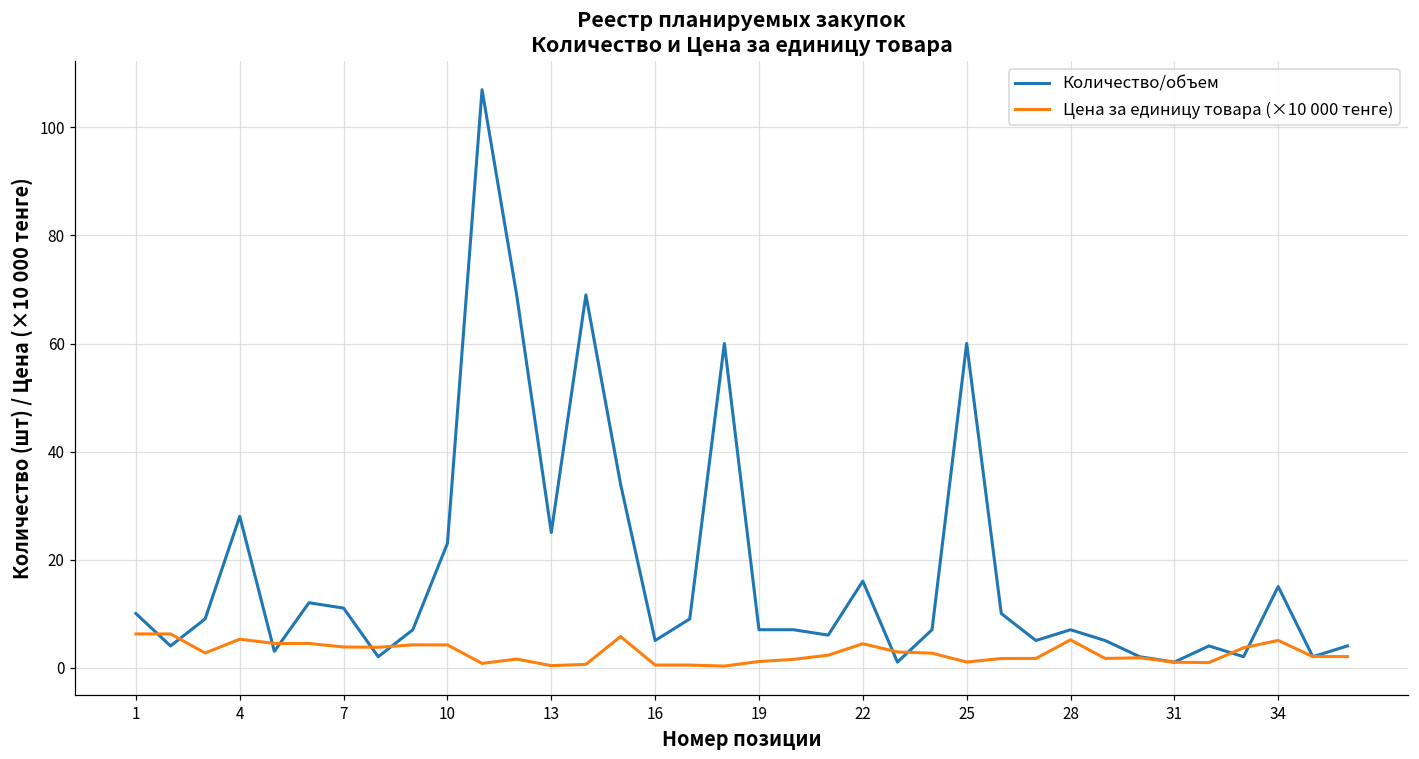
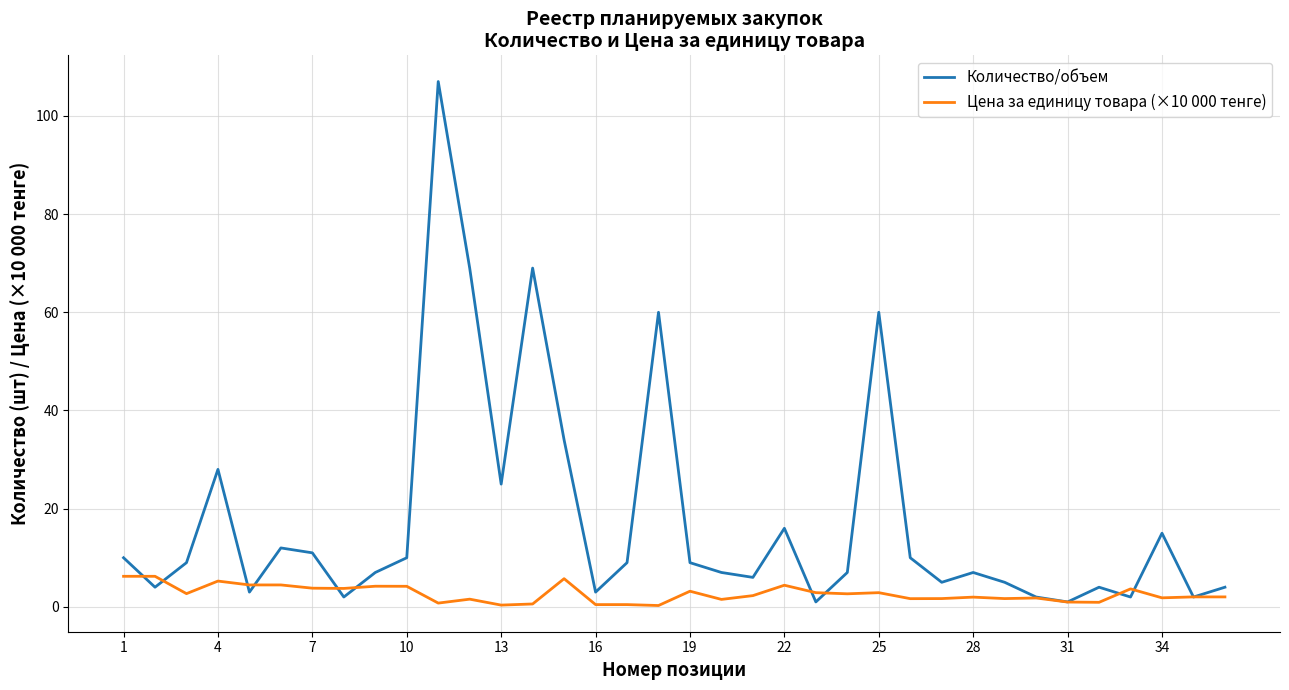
  {
    "Количество/объем": {
      "1": 10,
      "4": 28,
      "7": 11,
-     "10": 23,
+     "10": 10,
      "13": 25,
-     "16": 5,
-     "19": 7,
+     "16": 3,
+     "19": 9,
      "22": 16,
      "25": 60,
      "28": 7,
      "34": 15
    },
    "Цена за единицу товара (×10 000 тенге)": {
      "1": 6,
      "4": 5,
      "7": 4,
      "10": 4,
      "13": 0,
      "16": 0,
-     "19": 1,
+     "19": 3,
      "22": 4,
-     "25": 1,
-     "28": 5,
-     "34": 5
+     "25": 3,
+     "28": 2,
+     "34": 2
    }
  }
